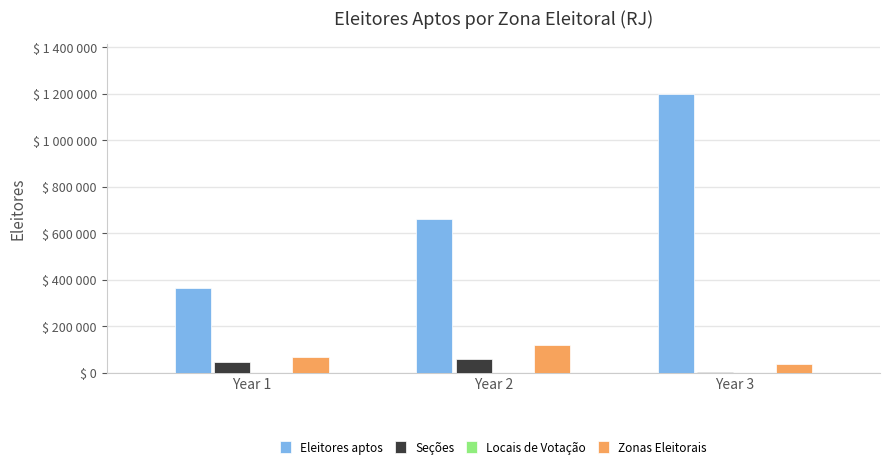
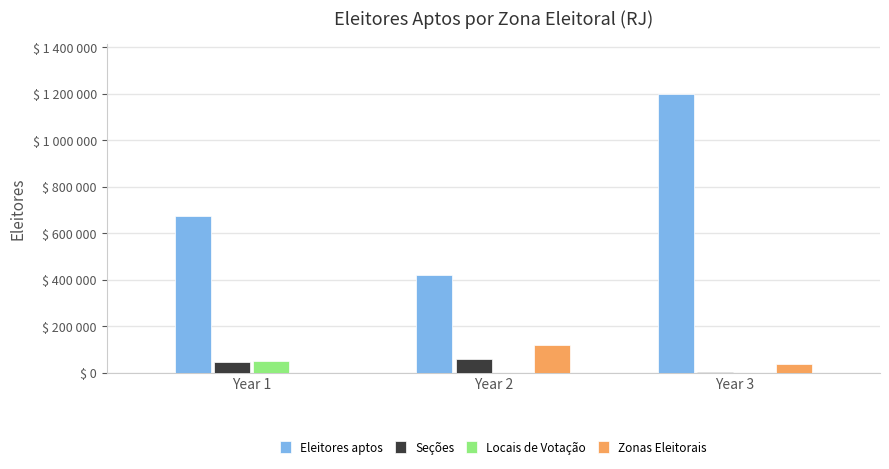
  {
    "Eleitores aptos": {
-     "Year 1": "$ 360000",
-     "Year 2": "$ 660000",
+     "Year 1": "$ 670000",
+     "Year 2": "$ 420000",
      "Year 3": "$ 1200000"
    },
    "Seções": {
      "Year 1": "$ 40000",
      "Year 2": "$ 60000"
    },
    "Locais de Votação": {
-     "Year 1": "$ 0"
+     "Year 1": "$ 50000"
    },
    "Zonas Eleitorais": {
-     "Year 1": "$ 70000",
+     "Year 1": "$ 0",
      "Year 2": "$ 120000",
      "Year 3": "$ 40000"
    }
  }
